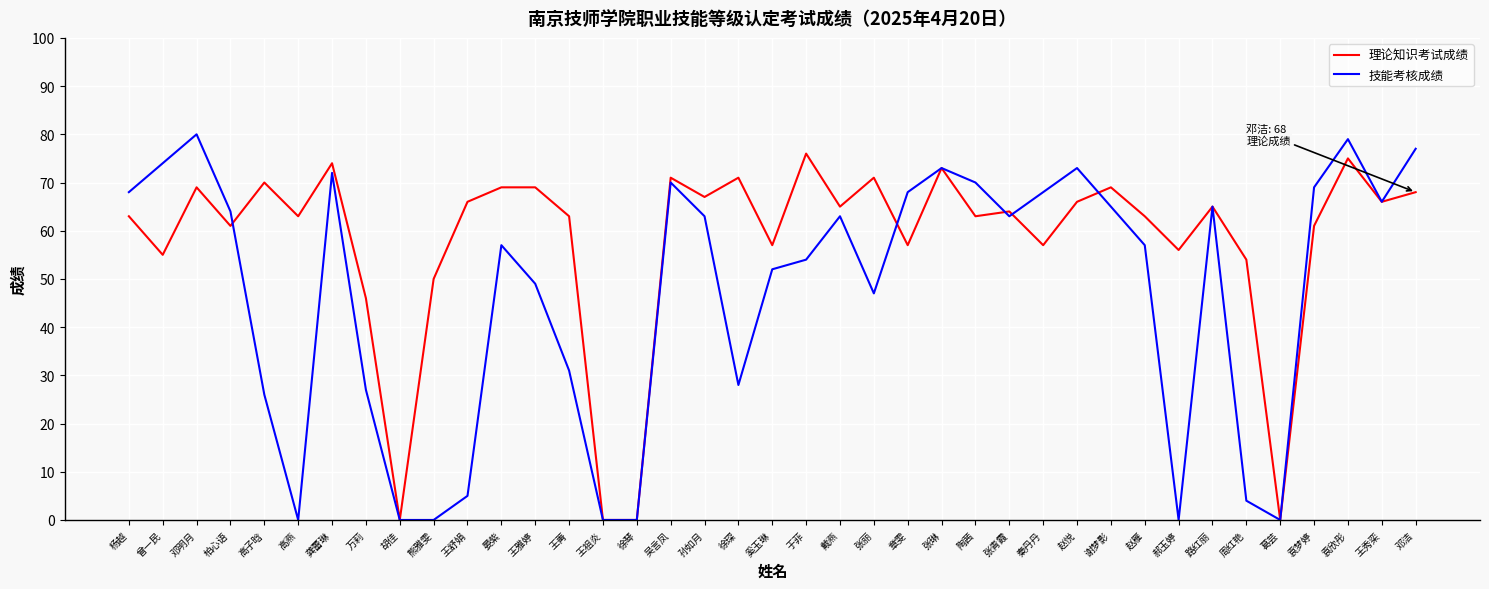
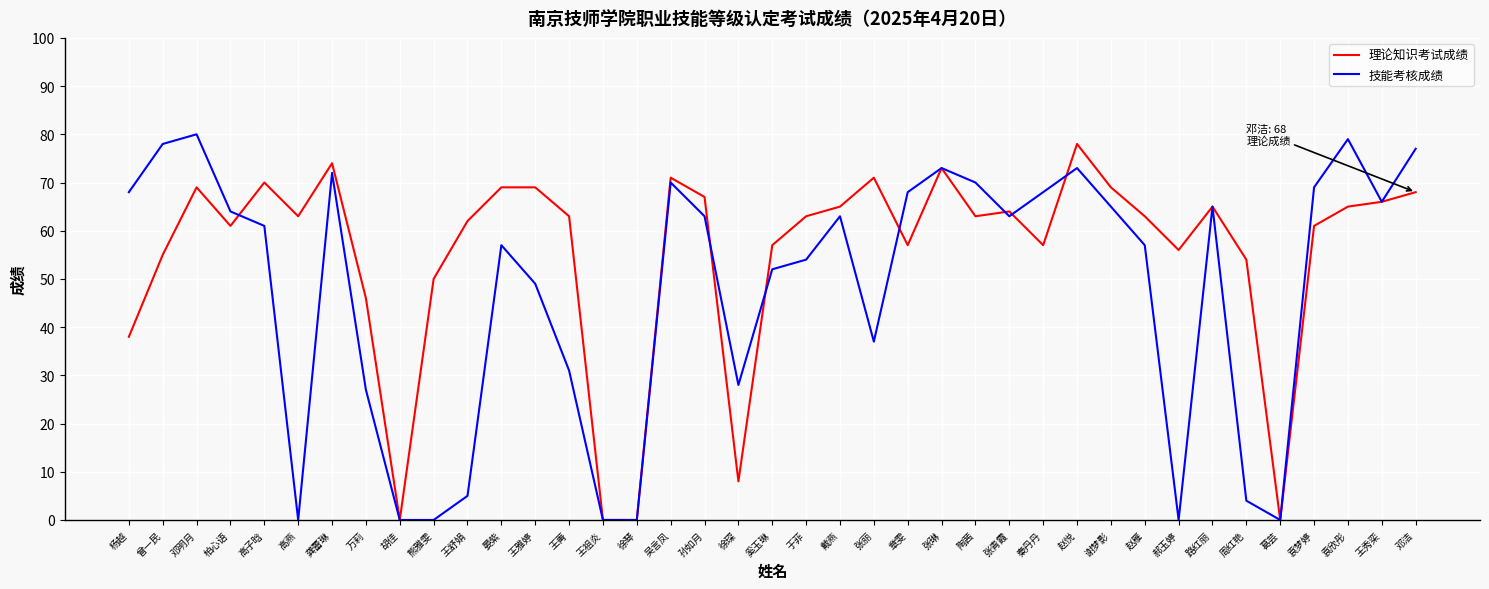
  {
    "理论知识考试成绩": {
-     "杨越": 63,
+     "杨越": 38,
      "曾一民": 55,
      "邓明月": 69,
      "柏心语": 61,
      "高子晗": 70,
      "高燕": 63,
      "龚蕾琳": 74,
      "万莉": 46,
      "熊雅雯": 50,
-     "王舒娟": 66,
+     "王舒娟": 62,
      "晏紫": 69,
      "王雅婷": 69,
      "王菁": 63,
      "吴言凤": 71,
      "孙如月": 67,
-     "徐琛": 71,
+     "徐琛": 8,
      "奚玉琳": 57,
-     "于菲": 76,
+     "于菲": 63,
      "戴燕": 65,
      "张丽": 71,
      "章雯": 57,
      "陶茜": 63,
      "张青霞": 64,
      "秦丹丹": 57,
-     "赵悦": 66,
+     "赵悦": 78,
      "谢梦影": 69,
      "赵雁": 63,
      "郝玉婷": 56,
      "周红艳": 54,
      "袁梦婷": 61,
-     "袁欣彤": 75,
+     "袁欣彤": 65,
      "邓洁": 68
    },
    "技能考核成绩": {
      "杨越": 68,
-     "曾一民": 74,
+     "曾一民": 78,
      "邓明月": 80,
      "柏心语": 64,
-     "高子晗": 26,
+     "高子晗": 61,
      "高燕": 0,
      "龚蕾琳": 72,
      "万莉": 27,
      "熊雅雯": 0,
      "王舒娟": 5,
      "晏紫": 57,
      "王雅婷": 49,
      "王菁": 31,
      "吴言凤": 70,
      "孙如月": 63,
      "徐琛": 28,
      "奚玉琳": 52,
      "于菲": 54,
      "戴燕": 63,
-     "张丽": 47,
+     "张丽": 37,
      "章雯": 68,
      "陶茜": 70,
      "张青霞": 63,
      "秦丹丹": 68,
      "赵悦": 73,
      "谢梦影": 65,
      "赵雁": 57,
      "郝玉婷": 0,
      "周红艳": 4,
      "邓洁": 77
    }
  }
